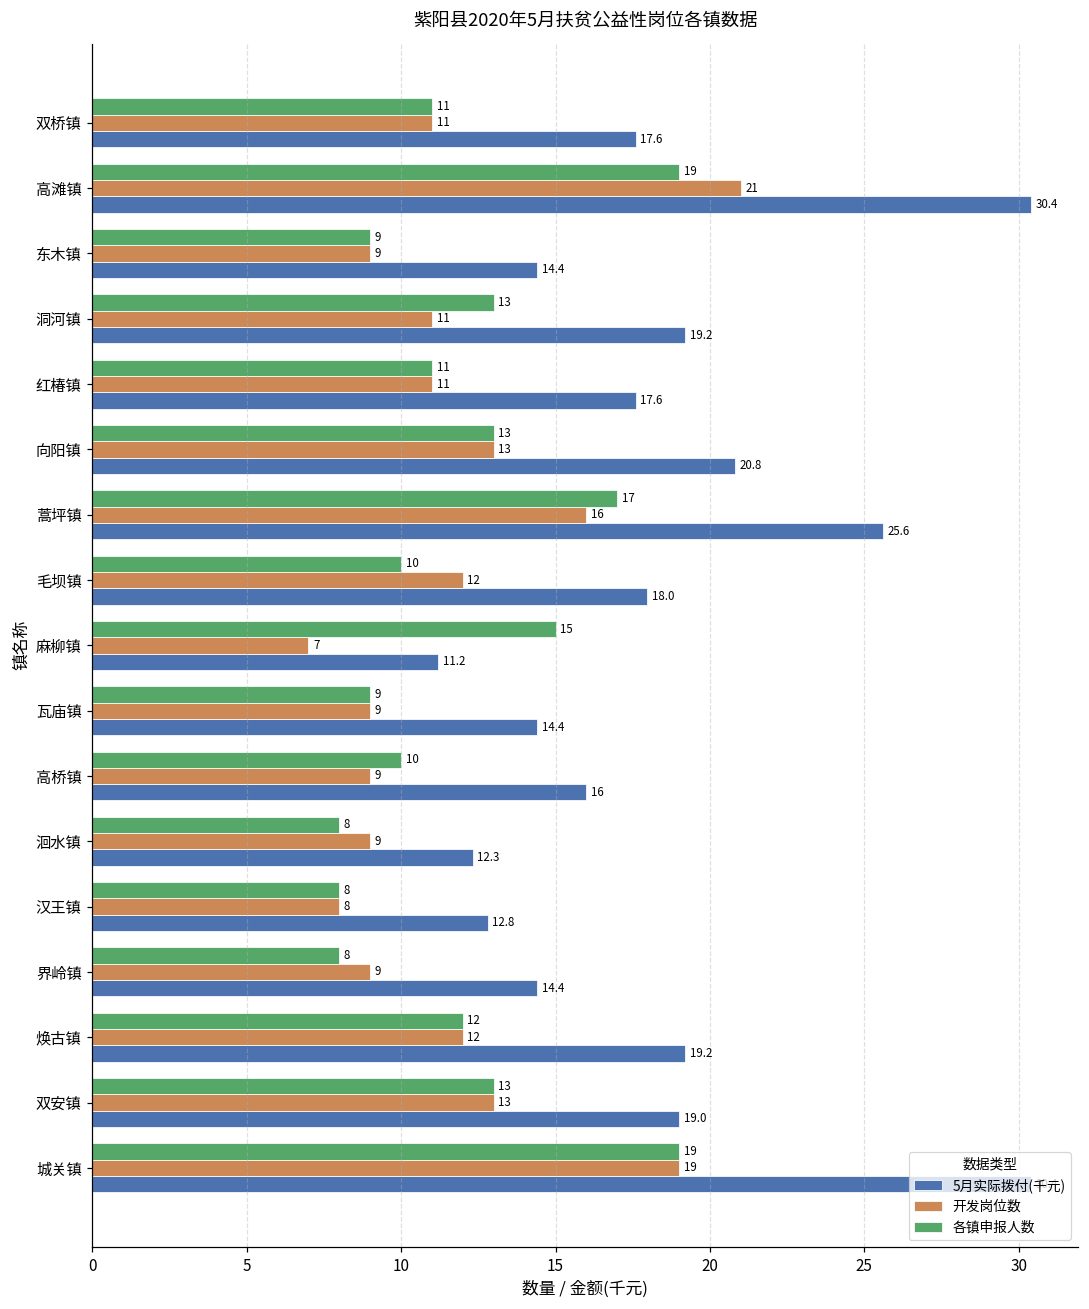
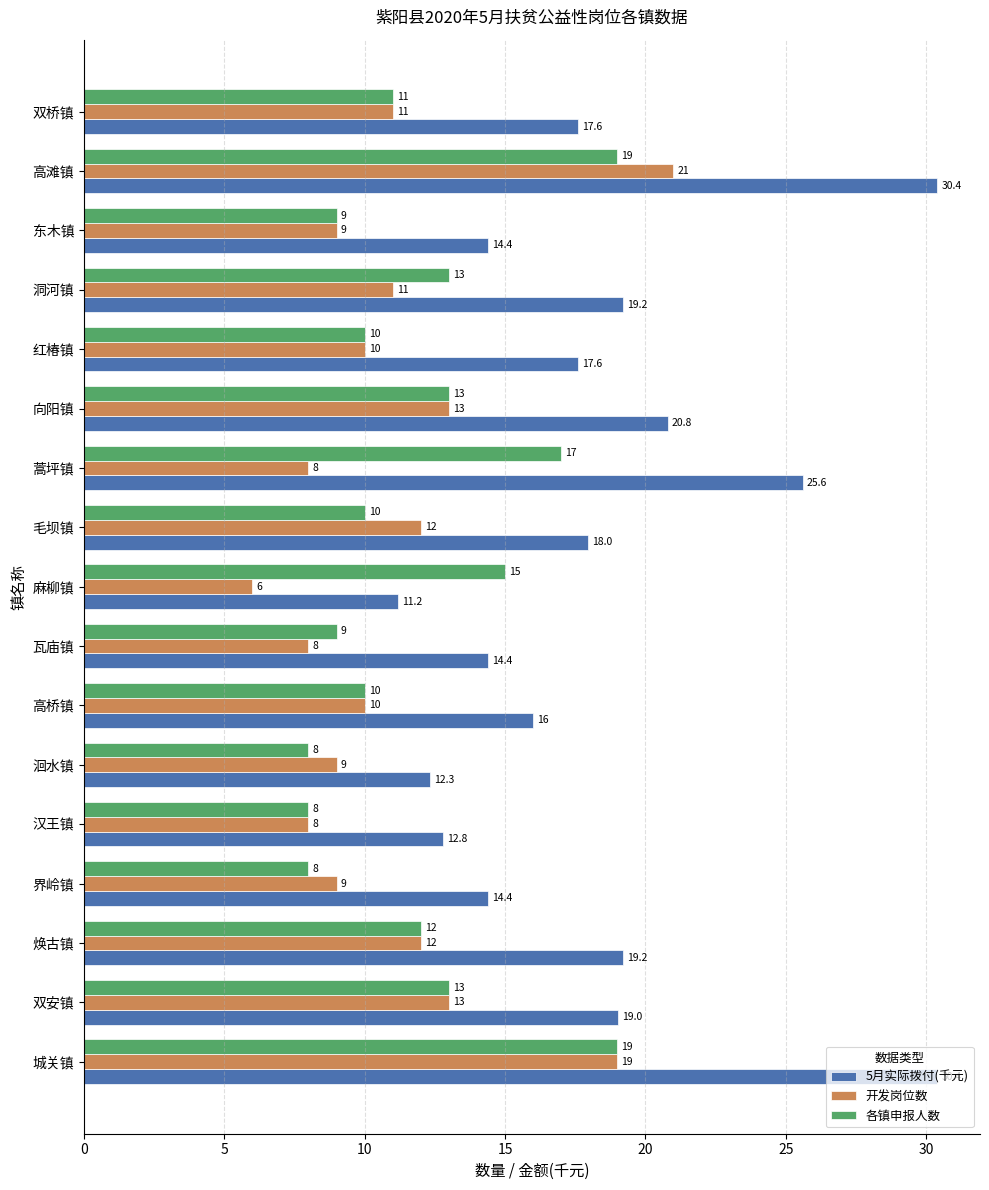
  {
    "5月实际拨付(千元)": {
      "双桥镇": 17.6,
      "高滩镇": 30.4,
      "东木镇": 14.4,
      "洞河镇": 19.2,
      "红椿镇": 17.6,
      "向阳镇": 20.8,
      "蒿坪镇": 25.6,
      "毛坝镇": 18.0,
      "麻柳镇": 11.2,
      "瓦庙镇": 14.4,
      "高桥镇": 16,
      "洄水镇": 12.3,
      "汉王镇": 12.8,
      "界岭镇": 14.4,
      "焕古镇": 19.2,
      "双安镇": 19.0
    },
    "开发岗位数": {
      "双桥镇": 11,
      "高滩镇": 21,
      "东木镇": 9,
      "洞河镇": 11,
-     "红椿镇": 11,
+     "红椿镇": 10,
      "向阳镇": 13,
-     "蒿坪镇": 16,
+     "蒿坪镇": 8,
      "毛坝镇": 12,
-     "麻柳镇": 7,
-     "瓦庙镇": 9,
-     "高桥镇": 9,
+     "麻柳镇": 6,
+     "瓦庙镇": 8,
+     "高桥镇": 10,
      "洄水镇": 9,
      "汉王镇": 8,
      "界岭镇": 9,
      "焕古镇": 12,
      "双安镇": 13,
      "城关镇": 19
    },
    "各镇申报人数": {
      "双桥镇": 11,
      "高滩镇": 19,
      "东木镇": 9,
      "洞河镇": 13,
-     "红椿镇": 11,
+     "红椿镇": 10,
      "向阳镇": 13,
      "蒿坪镇": 17,
      "毛坝镇": 10,
      "麻柳镇": 15,
      "瓦庙镇": 9,
      "高桥镇": 10,
      "洄水镇": 8,
      "汉王镇": 8,
      "界岭镇": 8,
      "焕古镇": 12,
      "双安镇": 13,
      "城关镇": 19
    }
  }
